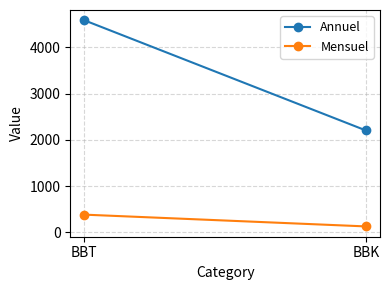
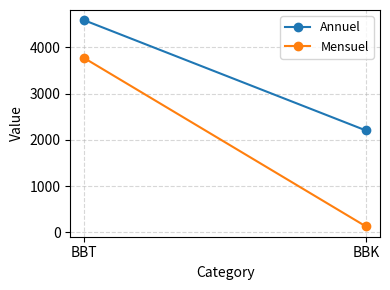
  {
    "Annuel": {
      "BBT": 4600,
      "BBK": 2200
    },
    "Mensuel": {
-     "BBT": 400,
+     "BBT": 3800,
      "BBK": 100
    }
  }
